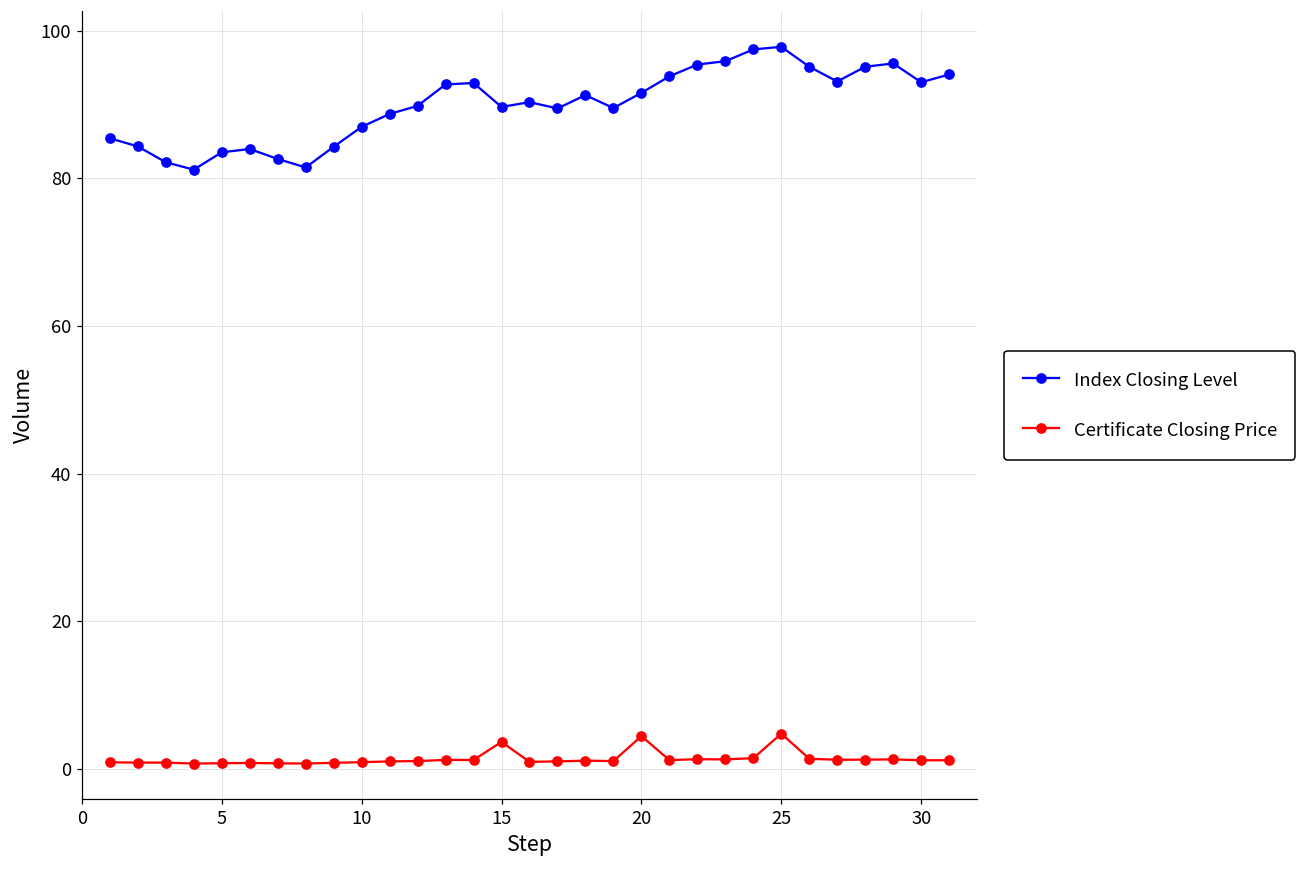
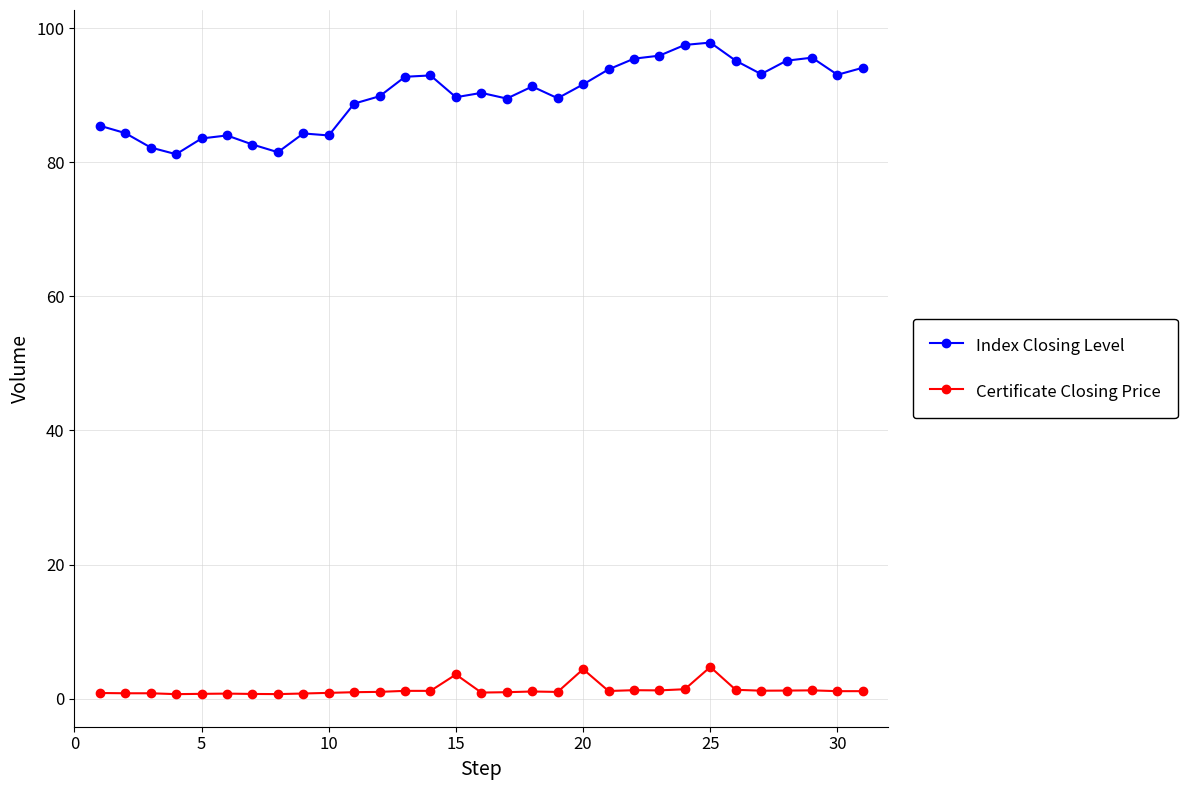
  {
    "Index Closing Level": {
      "5": 84,
-     "10": 87,
+     "10": 84,
      "15": 90,
      "20": 92,
      "25": 98,
      "30": 93
    },
    "Certificate Closing Price": {
      "5": 1,
      "10": 1,
      "15": 4,
      "20": 4,
      "25": 5,
      "30": 1
    }
  }
